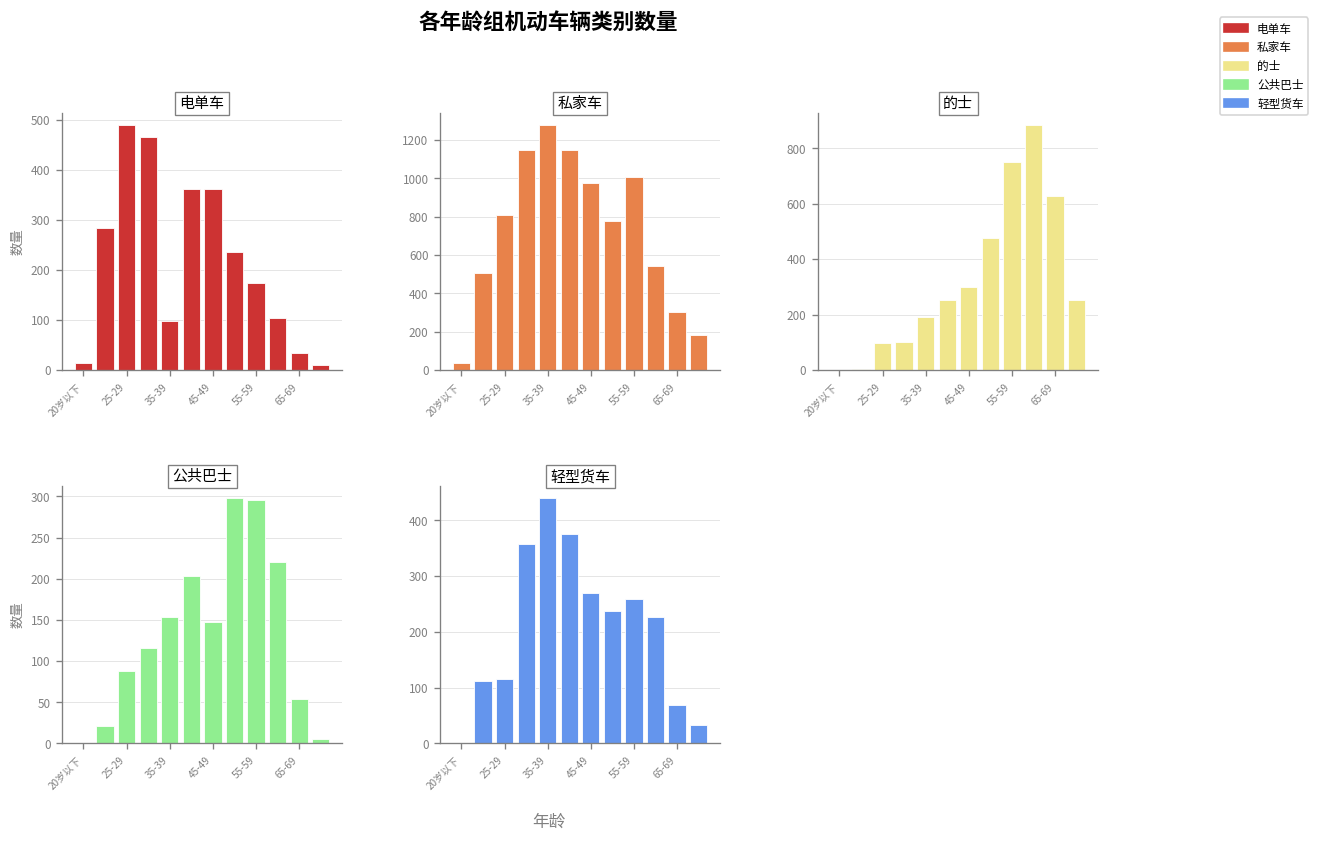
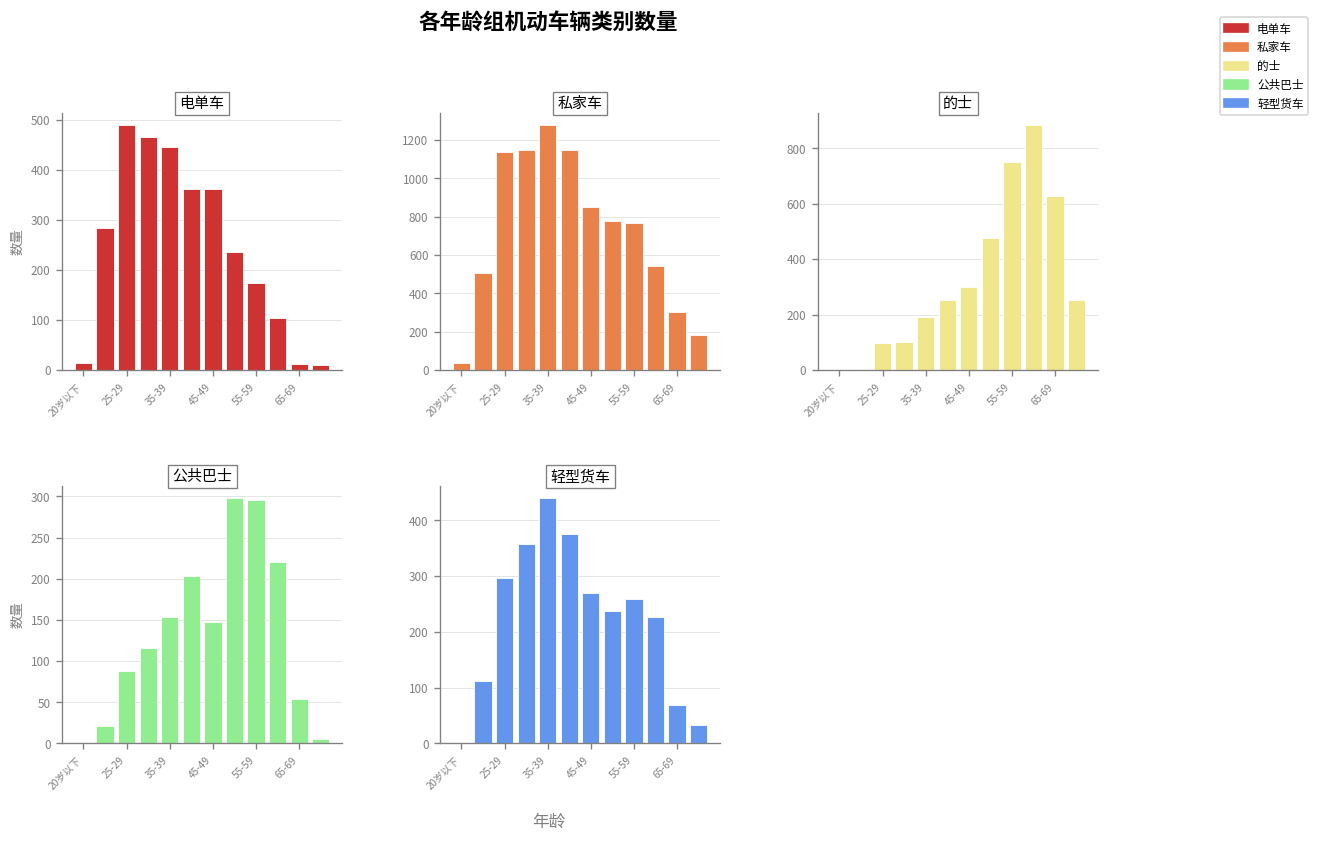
  {
    "电单车": {
      "20岁以下": 10,
      "25-29": 490,
-     "35-39": 100,
+     "35-39": 450,
      "45-49": 360,
      "55-59": 170,
-     "65-69": 30
+     "65-69": 10
    },
    "私家车": {
      "20岁以下": 30,
-     "25-29": 810,
+     "25-29": 1140,
      "35-39": 1280,
-     "45-49": 980,
-     "55-59": 1010,
+     "45-49": 850,
+     "55-59": 770,
      "65-69": 300
    },
    "的士": {
      "20岁以下": 0,
      "25-29": 100,
      "35-39": 190,
      "45-49": 300,
      "55-59": 750,
      "65-69": 630
    },
    "公共巴士": {
      "20岁以下": 0,
      "25-29": 90,
      "35-39": 150,
      "45-49": 150,
      "55-59": 300,
      "65-69": 50
    },
    "轻型货车": {
-     "25-29": 120,
+     "25-29": 300,
      "35-39": 440,
      "45-49": 270,
      "55-59": 260,
      "65-69": 70
    }
  }
